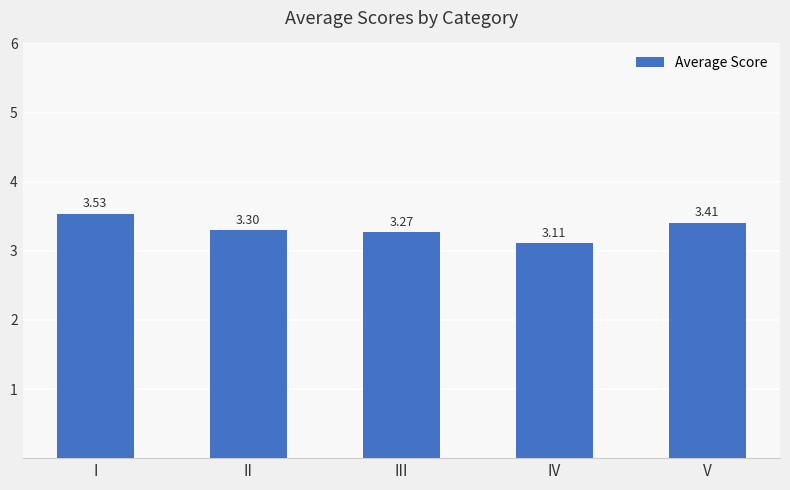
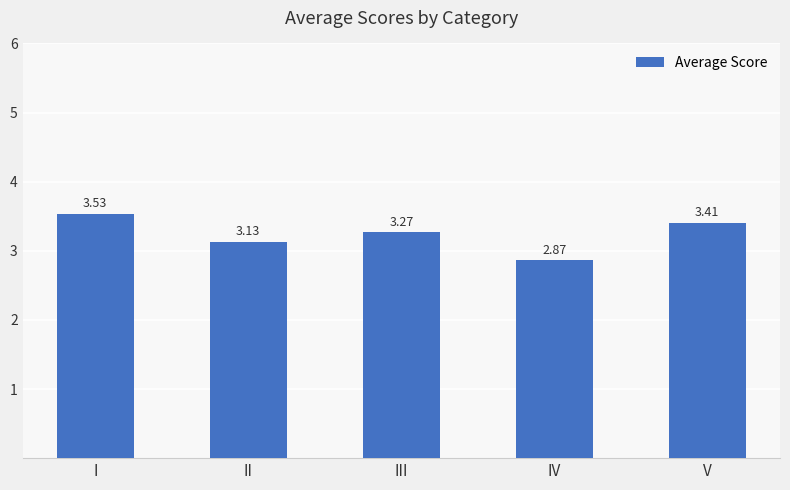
  {
    "I": 3.53,
-   "II": 3.30,
+   "II": 3.13,
    "III": 3.27,
-   "IV": 3.11,
+   "IV": 2.87,
    "V": 3.41
  }
